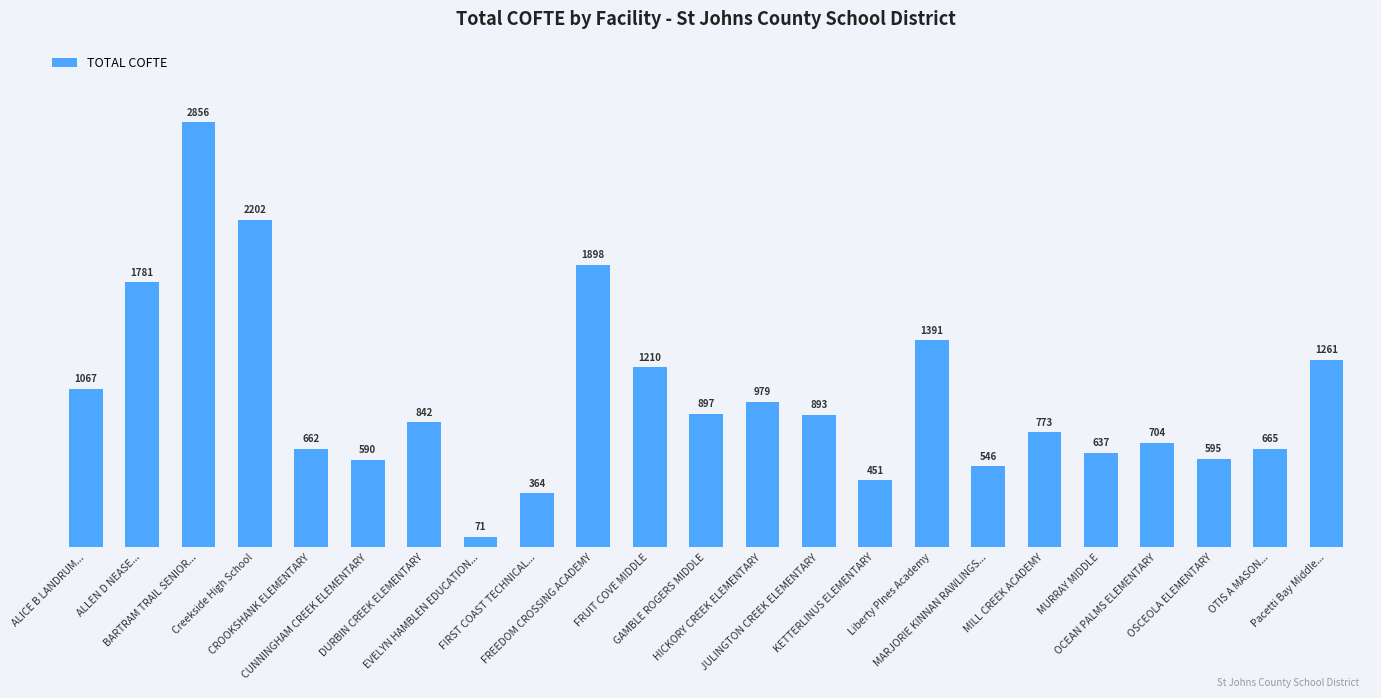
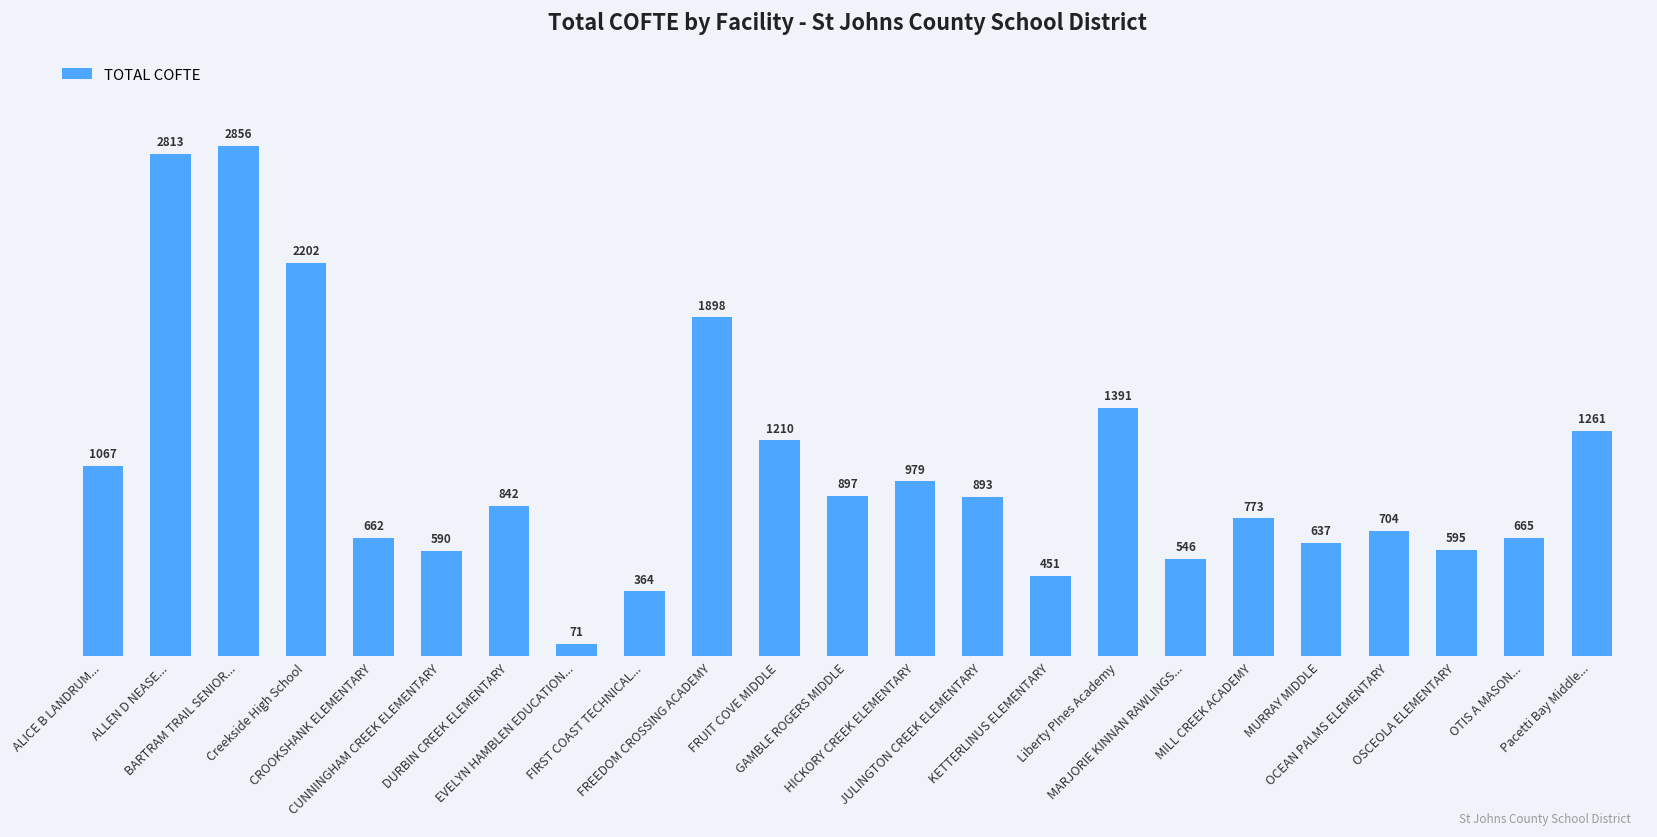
  {
    "ALICE B LANDRUM...": 1067,
-   "ALLEN D NEASE...": 1781,
+   "ALLEN D NEASE...": 2813,
    "BARTRAM TRAIL SENIOR...": 2856,
    "Creekside High School": 2202,
    "CROOKSHANK ELEMENTARY": 662,
    "CUNNINGHAM CREEK ELEMENTARY": 590,
    "DURBIN CREEK ELEMENTARY": 842,
    "EVELYN HAMBLEN EDUCATION...": 71,
    "FIRST COAST TECHNICAL...": 364,
    "FREEDOM CROSSING ACADEMY": 1898,
    "FRUIT COVE MIDDLE": 1210,
    "GAMBLE ROGERS MIDDLE": 897,
    "HICKORY CREEK ELEMENTARY": 979,
    "JULINGTON CREEK ELEMENTARY": 893,
    "KETTERLINUS ELEMENTARY": 451,
    "Liberty PInes Academy": 1391,
    "MARJORIE KINNAN RAWLINGS...": 546,
    "MILL CREEK ACADEMY": 773,
    "MURRAY MIDDLE": 637,
    "OCEAN PALMS ELEMENTARY": 704,
    "OSCEOLA ELEMENTARY": 595,
    "OTIS A MASON...": 665,
    "Pacetti Bay Middle...": 1261
  }
